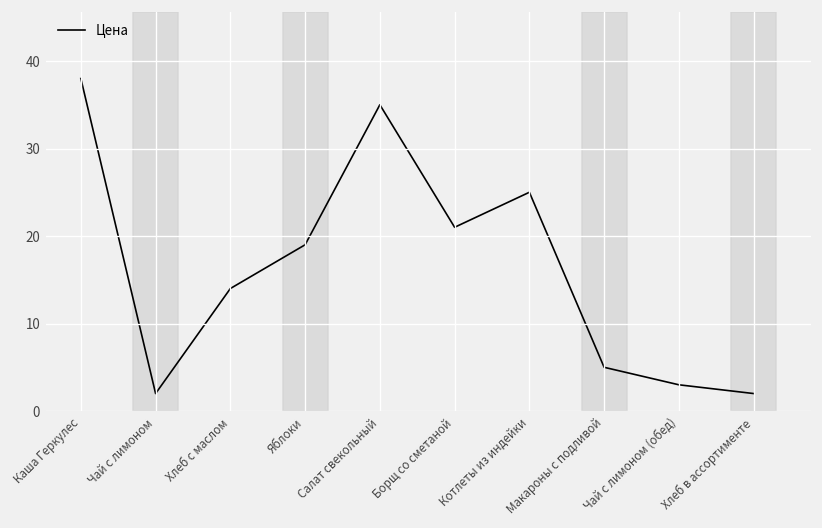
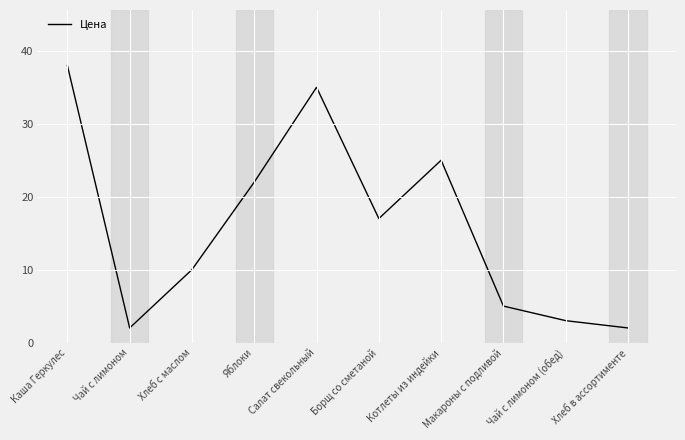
  {
    "Каша Геркулес": 38,
    "Чай с лимоном": 2,
-   "Хлеб с маслом": 14,
-   "Яблоки": 19,
+   "Хлеб с маслом": 10,
+   "Яблоки": 22,
    "Салат свекольный": 35,
-   "Борщ со сметаной": 21,
+   "Борщ со сметаной": 17,
    "Котлеты из индейки": 25,
    "Макароны с подливой": 5,
    "Чай с лимоном (обед)": 3,
    "Хлеб в ассортименте": 2
  }
